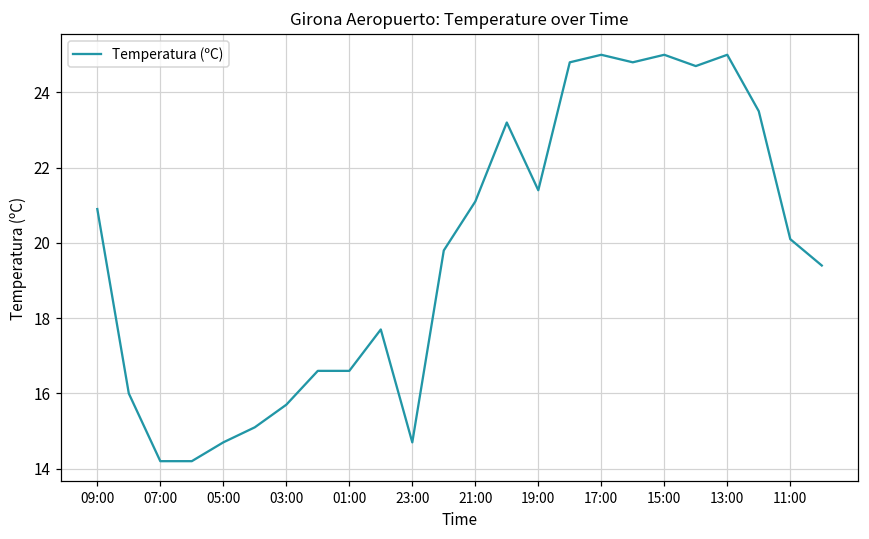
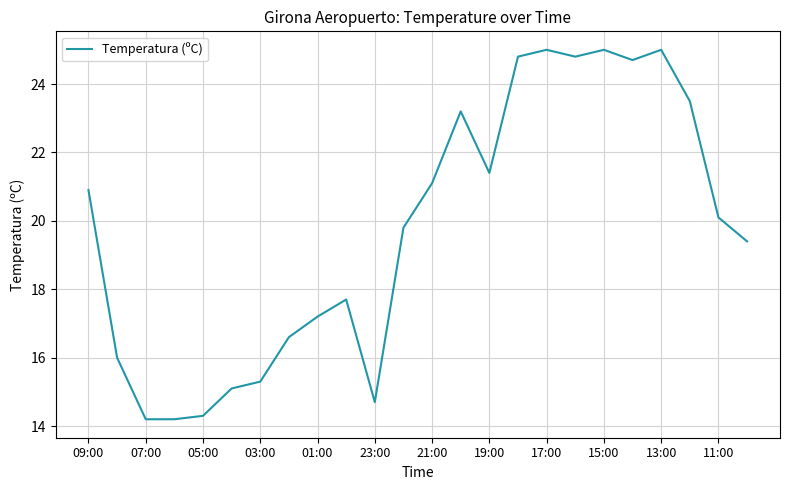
  {
    "09:00": 20.9,
    "07:00": 14.2,
-   "05:00": 14.7,
-   "03:00": 15.7,
-   "01:00": 16.6,
+   "05:00": 14.3,
+   "03:00": 15.3,
+   "01:00": 17.2,
    "23:00": 14.7,
    "21:00": 21.1,
    "19:00": 21.4,
    "17:00": 25.0,
    "15:00": 25.0,
    "13:00": 25.0,
    "11:00": 20.1
  }
